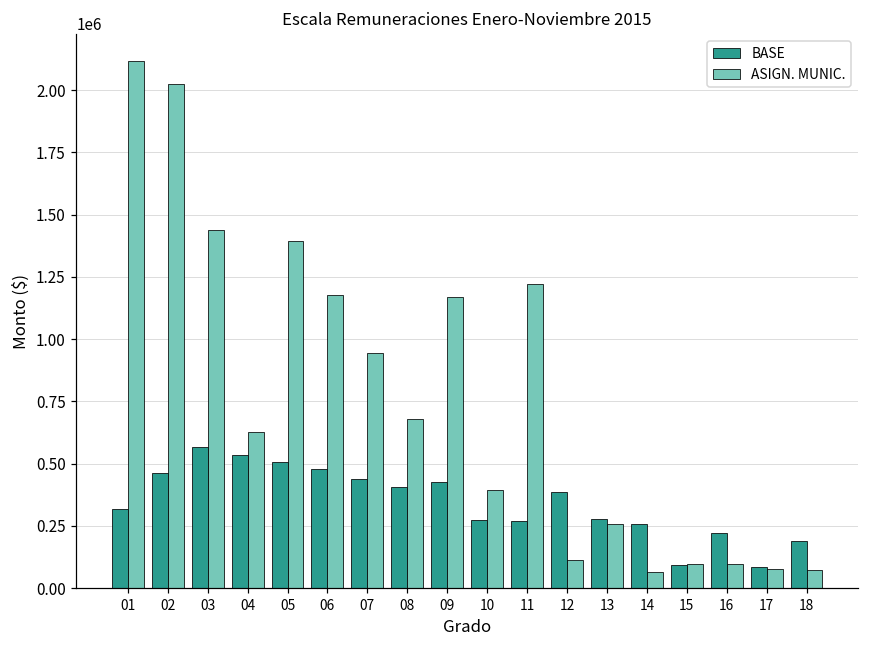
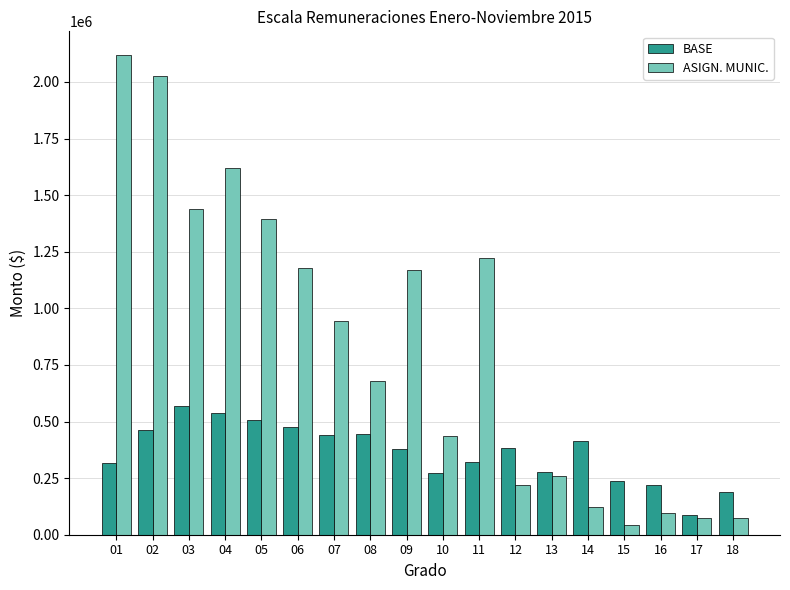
  {
    "BASE": {
      "01": 320000,
      "02": 460000,
      "03": 570000,
      "04": 540000,
      "05": 510000,
      "06": 480000,
      "07": 440000,
-     "08": 410000,
-     "09": 430000,
+     "08": 450000,
+     "09": 380000,
      "10": 270000,
-     "11": 270000,
+     "11": 320000,
      "12": 380000,
      "13": 280000,
-     "14": 260000,
-     "15": 90000,
+     "14": 410000,
+     "15": 240000,
      "16": 220000,
      "17": 90000,
      "18": 190000
    },
    "ASIGN. MUNIC.": {
      "01": 2120000,
      "02": 2030000,
      "03": 1440000,
-     "04": 630000,
+     "04": 1620000,
      "05": 1390000,
      "06": 1180000,
      "07": 950000,
      "08": 680000,
      "09": 1170000,
-     "10": 390000,
+     "10": 440000,
      "11": 1220000,
-     "12": 110000,
+     "12": 220000,
      "13": 260000,
-     "14": 60000,
-     "15": 100000,
+     "14": 120000,
+     "15": 40000,
      "16": 100000,
      "17": 80000,
      "18": 70000
    }
  }
